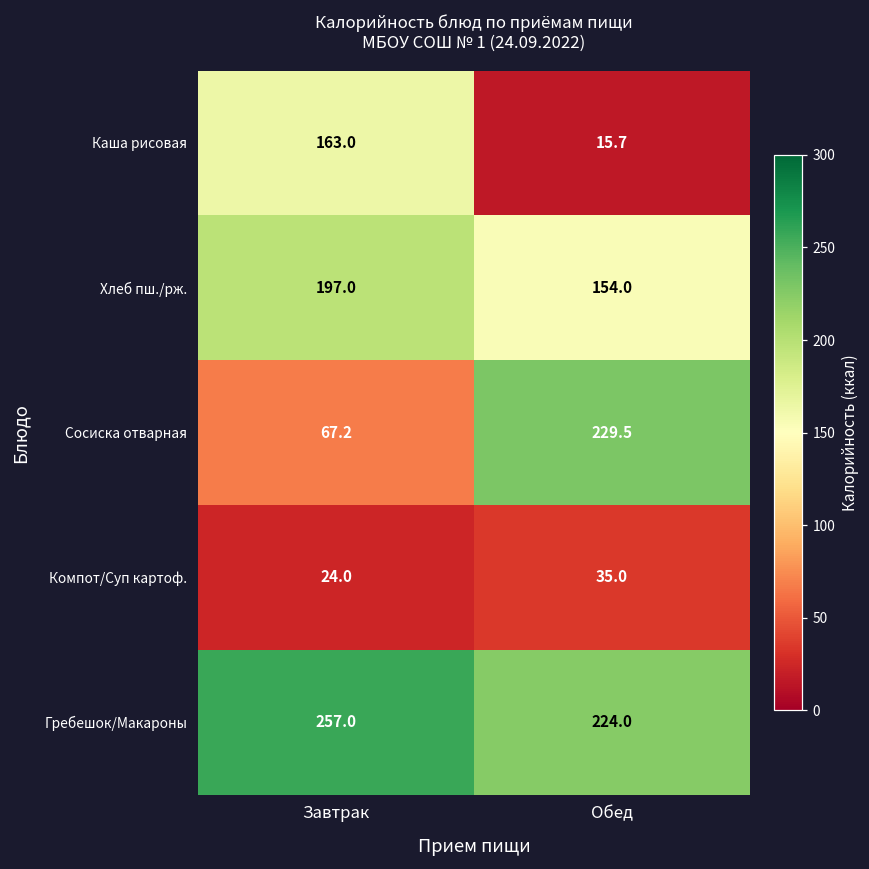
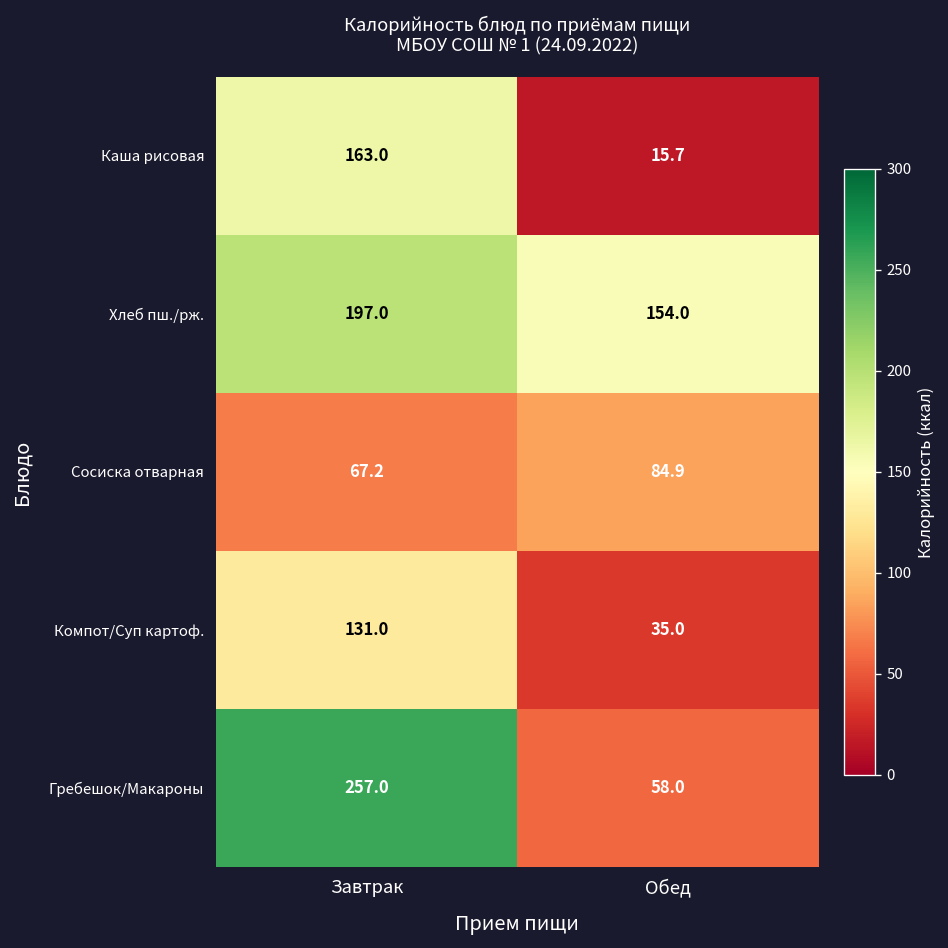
  {
    "Каша рисовая": {
      "Завтрак": 163.0,
      "Обед": 15.7
    },
    "Хлеб пш./рж.": {
      "Завтрак": 197.0,
      "Обед": 154.0
    },
    "Сосиска отварная": {
      "Завтрак": 67.2,
-     "Обед": 229.5
+     "Обед": 84.9
    },
    "Компот/Суп картоф.": {
-     "Завтрак": 24.0,
+     "Завтрак": 131.0,
      "Обед": 35.0
    },
    "Гребешок/Макароны": {
      "Завтрак": 257.0,
-     "Обед": 224.0
+     "Обед": 58.0
    }
  }
